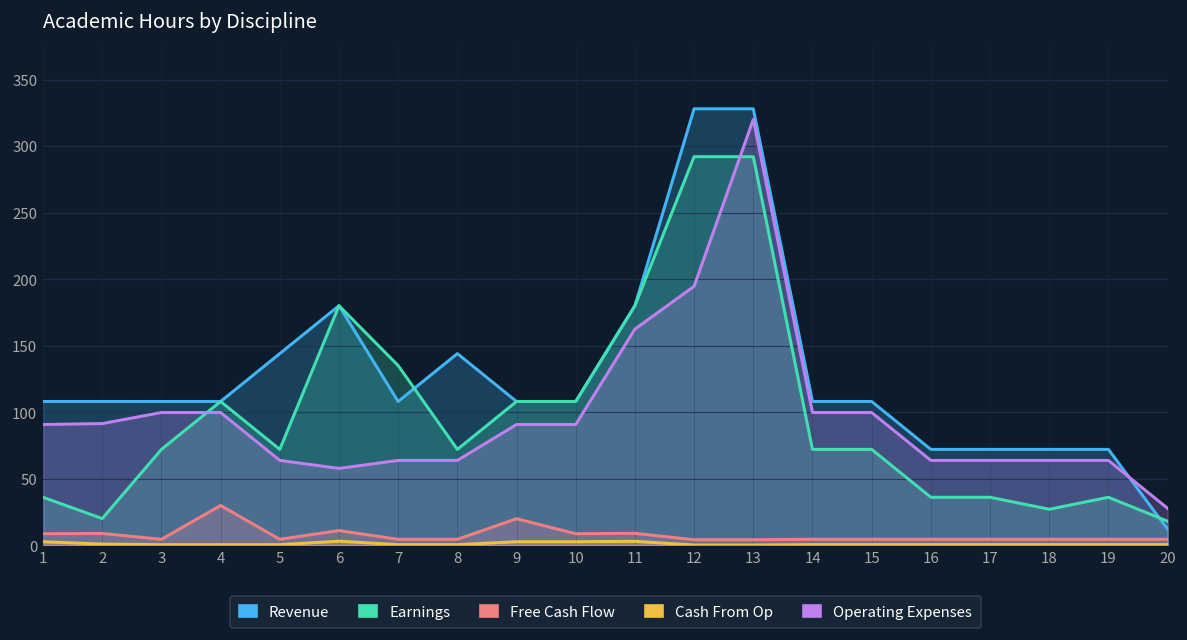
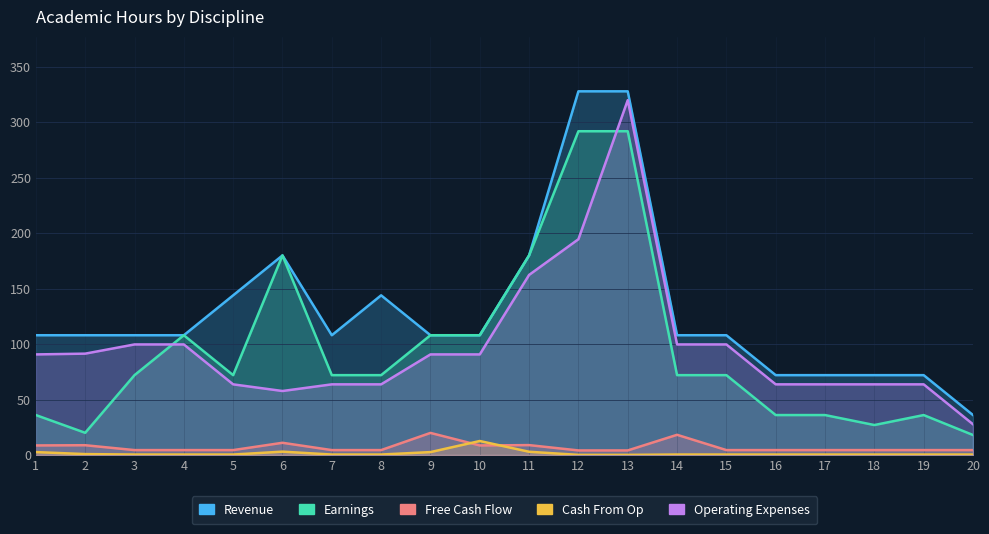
  {
    "Revenue": {
      "1": 108,
      "2": 108,
      "3": 108,
      "5": 144,
      "7": 108,
      "8": 144,
      "12": 328,
      "13": 328,
      "14": 108,
      "15": 108,
      "16": 72,
      "17": 72,
      "18": 72,
      "19": 72,
-     "20": 12
+     "20": 36
    },
    "Earnings": {
      "1": 36,
      "2": 20,
      "3": 72,
      "5": 72,
-     "7": 135,
+     "7": 72,
      "8": 72,
      "12": 292,
      "13": 292,
      "14": 72,
      "15": 72,
      "16": 36,
      "17": 36,
      "18": 27,
      "19": 36,
      "20": 18
    },
    "Free Cash Flow": {
      "1": 9,
      "2": 9,
      "3": 4,
-     "4": 30,
+     "4": 4,
      "5": 4,
      "6": 11,
      "7": 4,
      "8": 4,
      "9": 20,
      "10": 9,
      "11": 9,
      "12": 4,
      "13": 4,
-     "14": 4,
+     "14": 18,
      "15": 4,
      "16": 4,
      "17": 4,
      "18": 4,
      "19": 4,
      "20": 4
    },
    "Cash From Op": {
      "1": 3,
      "2": 1,
      "3": 0,
      "4": 0,
      "5": 0,
      "6": 3,
      "7": 0,
      "8": 0,
      "9": 3,
-     "10": 3,
+     "10": 13,
      "11": 3,
      "12": 0,
      "13": 0,
      "14": 0,
      "15": 0,
      "16": 0,
      "17": 0,
      "18": 0,
      "19": 0,
      "20": 0
    },
    "Operating Expenses": {
      "1": 91,
      "2": 91,
      "3": 100,
      "4": 100,
      "5": 64,
      "6": 58,
      "7": 64,
      "8": 64,
      "9": 91,
      "10": 91,
      "11": 162,
      "12": 195,
      "13": 320,
      "14": 100,
      "15": 100,
      "16": 64,
      "17": 64,
      "18": 64,
      "19": 64,
      "20": 28
    }
  }
